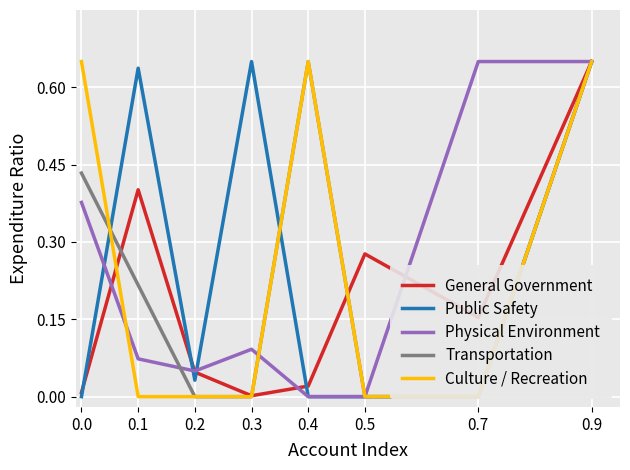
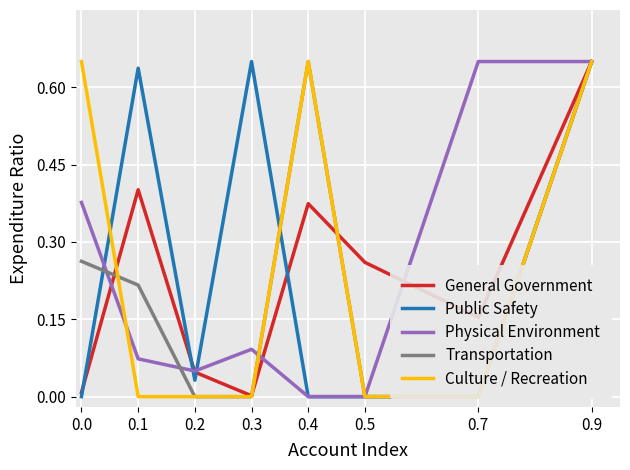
  {
    "General Government": {
      "0.0": 0.01,
      "0.1": 0.40,
-     "0.4": 0.02,
-     "0.5": 0.28
+     "0.4": 0.37,
+     "0.5": 0.26
    },
    "Public Safety": {
      "0.0": 0.00,
      "0.1": 0.64,
      "0.2": 0.03,
      "0.3": 0.65
    },
    "Physical Environment": {
      "0.0": 0.38,
      "0.1": 0.07,
      "0.3": 0.09,
      "0.7": 0.65
    },
    "Transportation": {
-     "0.0": 0.43,
+     "0.0": 0.26,
      "0.1": 0.22
    },
    "Culture / Recreation": {
      "0.0": 0.65,
      "0.1": 0.00
    }
  }
